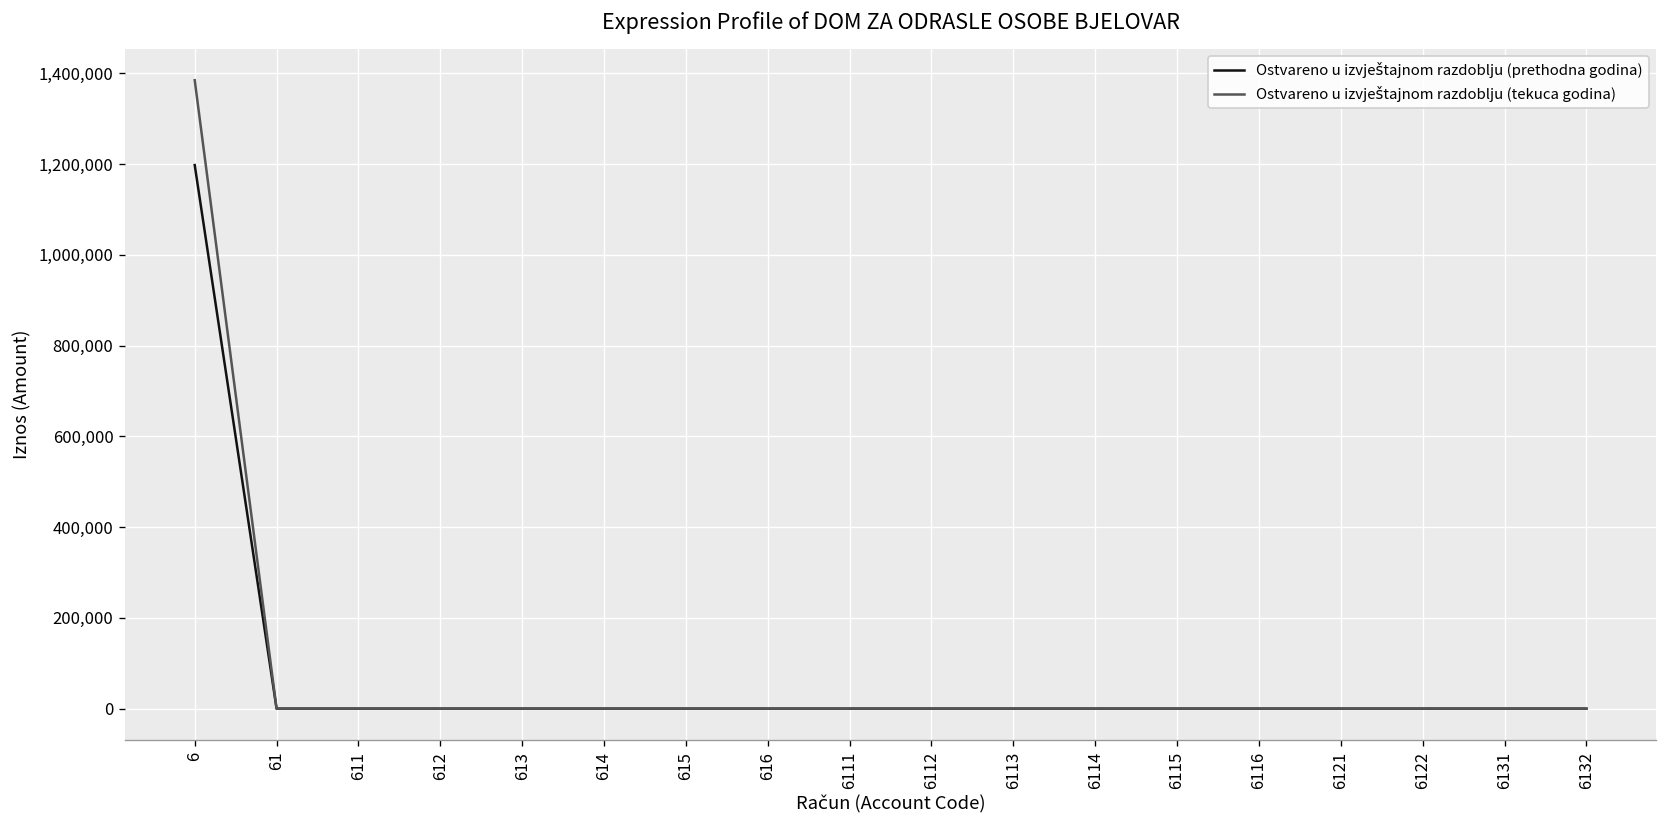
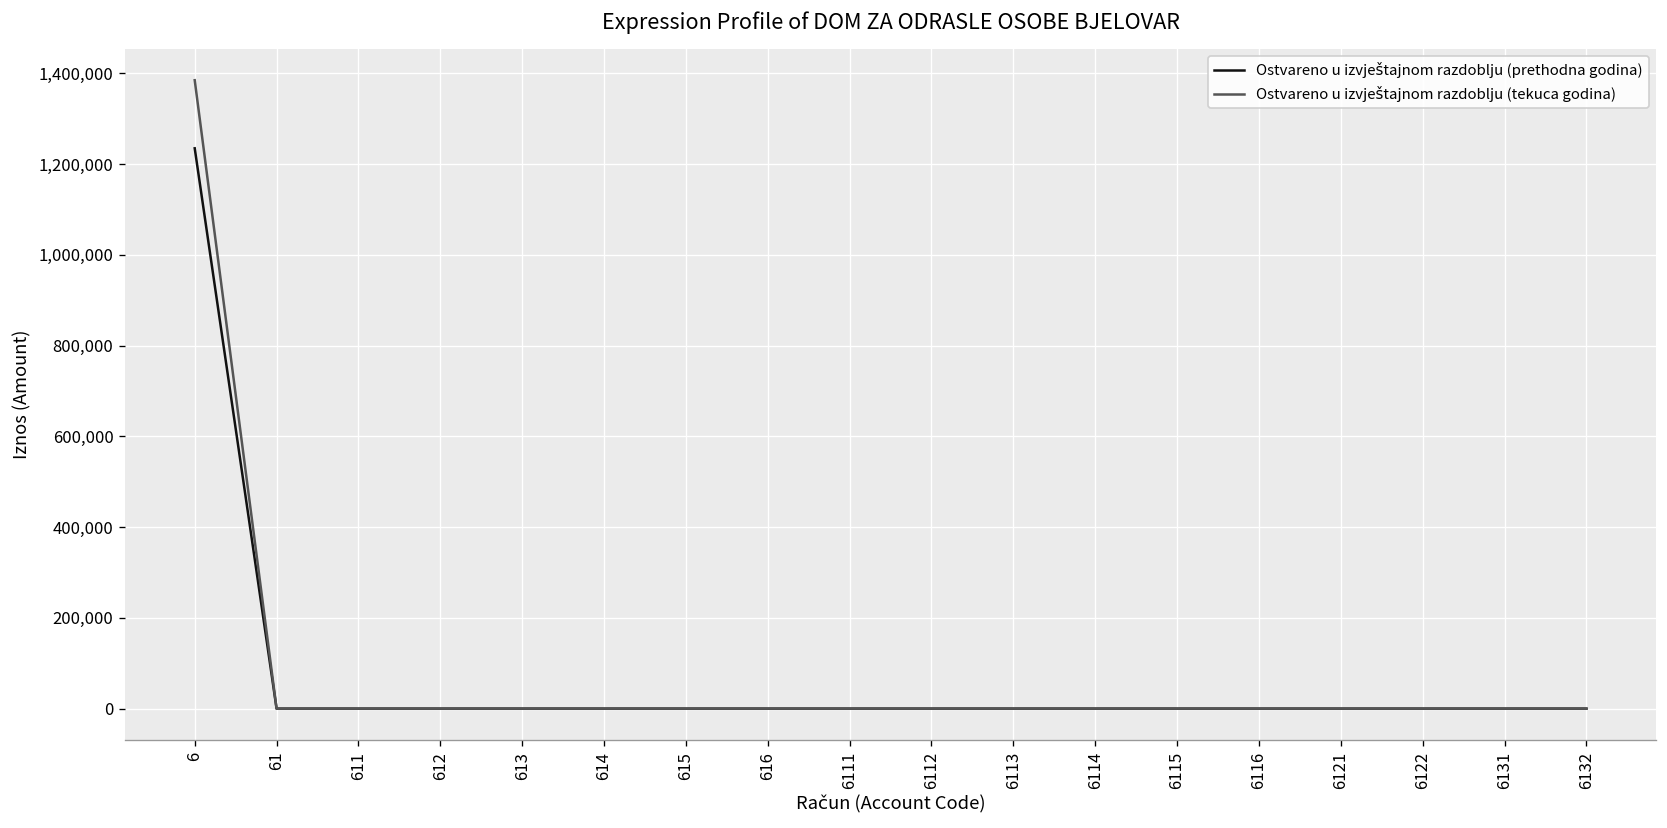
  {
    "Ostvareno u izvještajnom razdoblju (prethodna godina)": {
-     "6": "1,200,000"
+     "6": "1,230,000"
    },
    "Ostvareno u izvještajnom razdoblju (tekuca godina)": {
      "6": "1,380,000"
    }
  }
